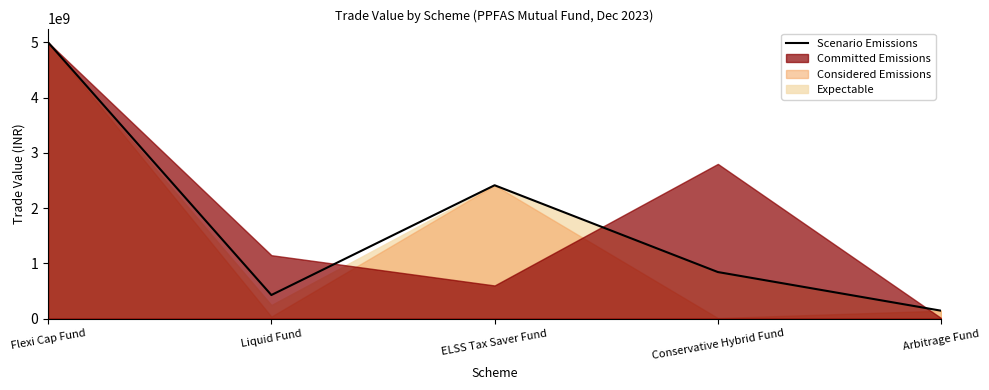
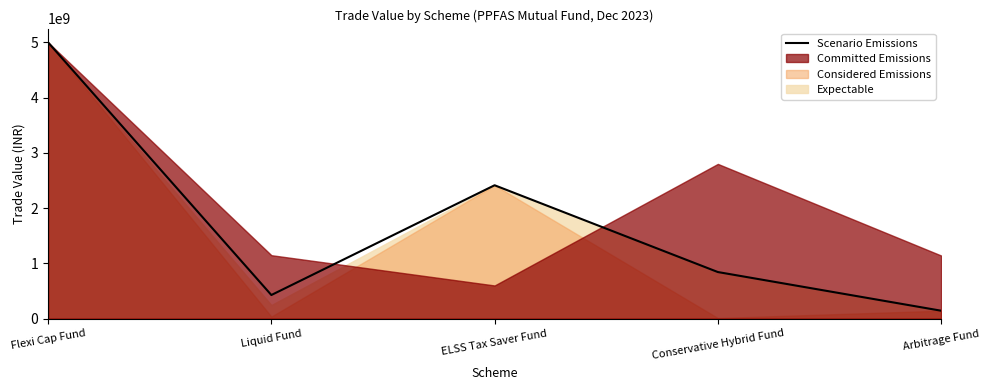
  {
    "Scenario Emissions": {
      "Liquid Fund": 400000000
    },
    "Committed Emissions": {
      "Liquid Fund": 1100000000,
      "ELSS Tax Saver Fund": 600000000,
      "Conservative Hybrid Fund": 2800000000,
-     "Arbitrage Fund": 0
+     "Arbitrage Fund": 1100000000
    }
  }
